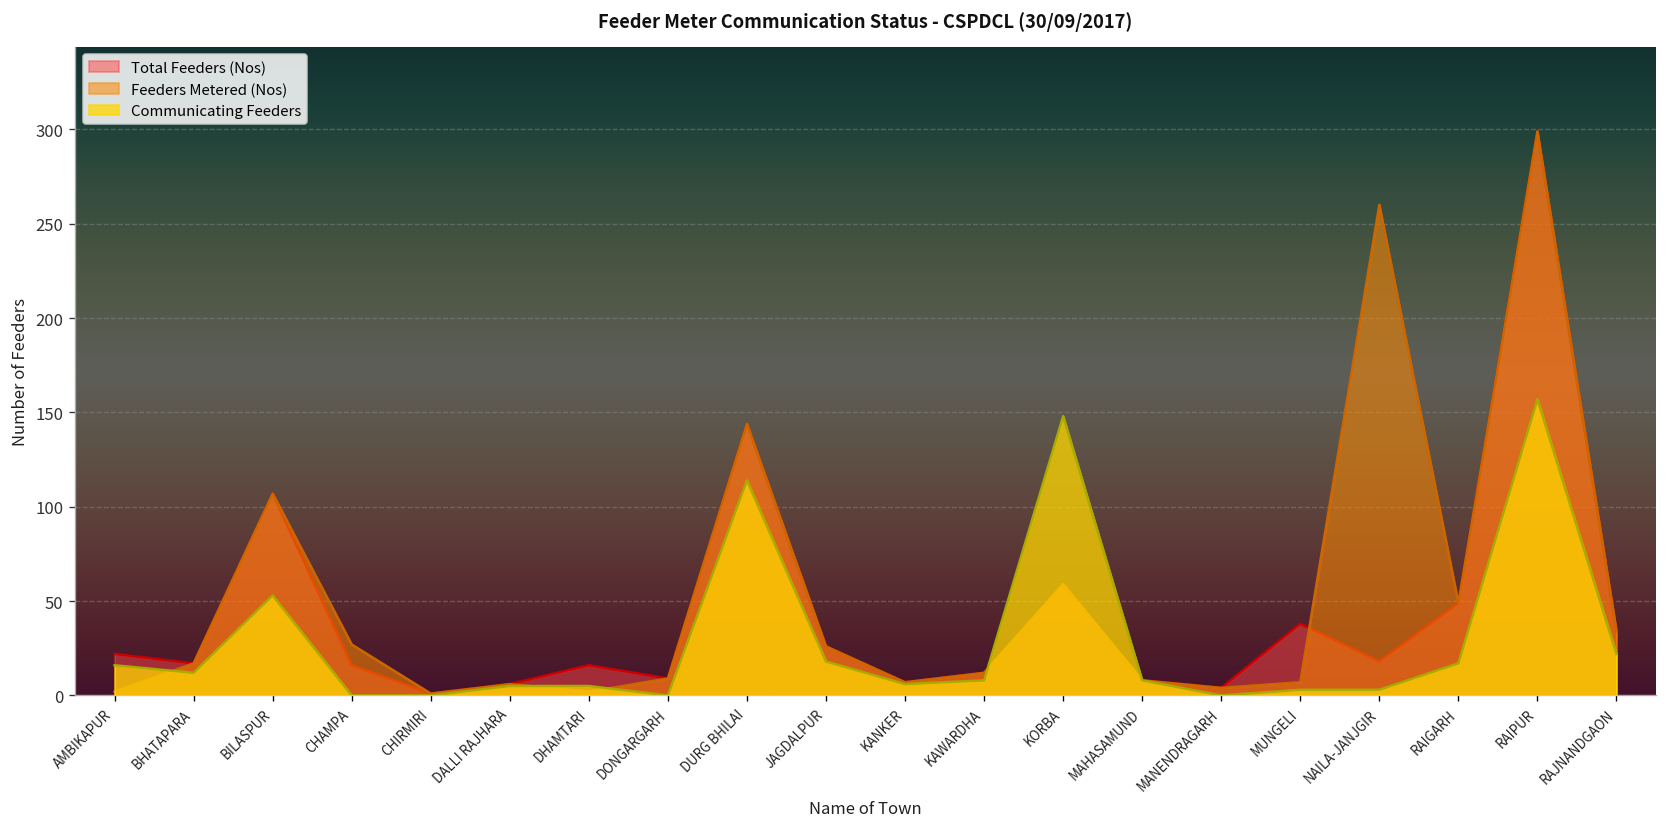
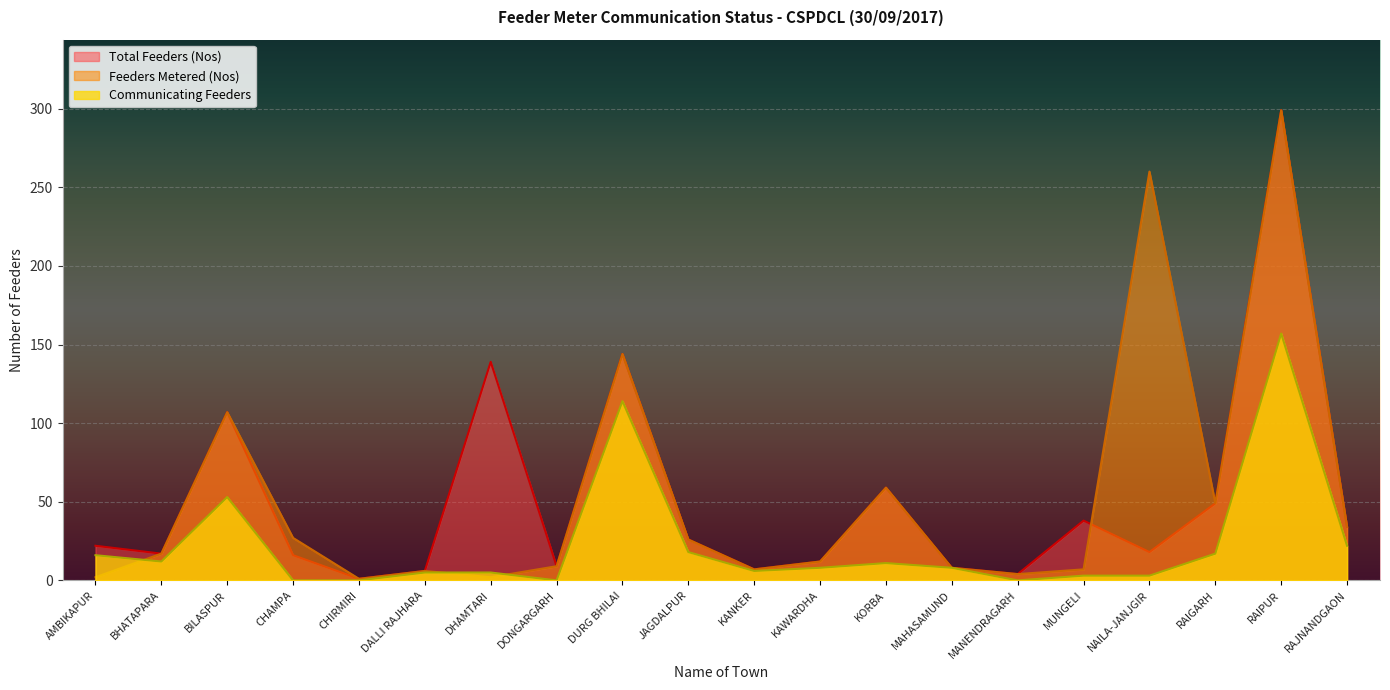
  {
    "Total Feeders (Nos)": {
      "AMBIKAPUR": 22,
      "CHAMPA": 16,
-     "DHAMTARI": 16,
+     "DHAMTARI": 139,
      "MUNGELI": 38,
      "NAILA-JANJGIR": 18
    },
    "Feeders Metered (Nos)": {
      "AMBIKAPUR": 2,
      "CHAMPA": 27,
      "DHAMTARI": 2,
      "MUNGELI": 7,
      "NAILA-JANJGIR": 260
    },
    "Communicating Feeders": {
      "AMBIKAPUR": 16,
      "BHATAPARA": 12,
      "BILASPUR": 53,
      "CHAMPA": 0,
      "DHAMTARI": 5,
      "DONGARGARH": 0,
      "DURG BHILAI": 114,
      "JAGDALPUR": 18,
      "KAWARDHA": 8,
-     "KORBA": 148,
+     "KORBA": 11,
      "MANENDRAGARH": 0,
      "MUNGELI": 3,
      "NAILA-JANJGIR": 3,
      "RAIGARH": 17,
      "RAIPUR": 157,
      "RAJNANDGAON": 22
    }
  }
